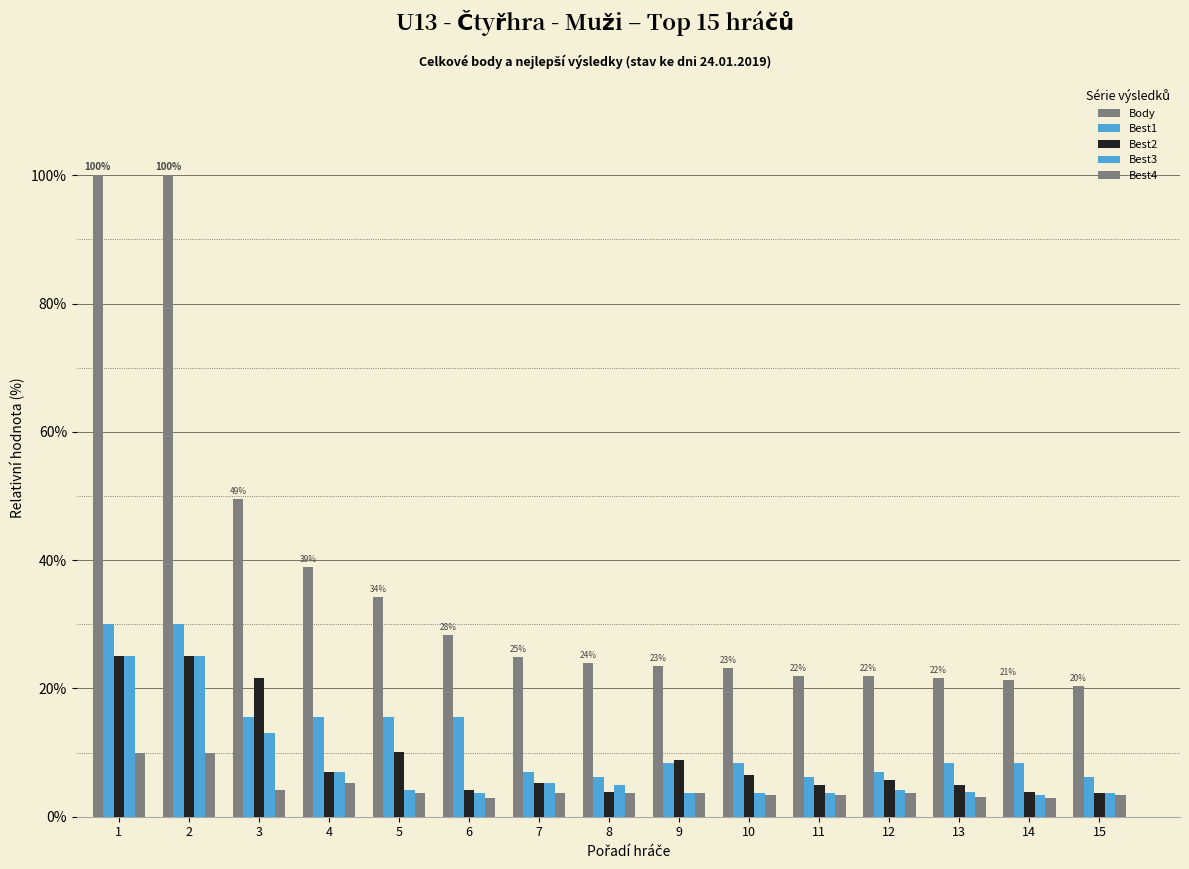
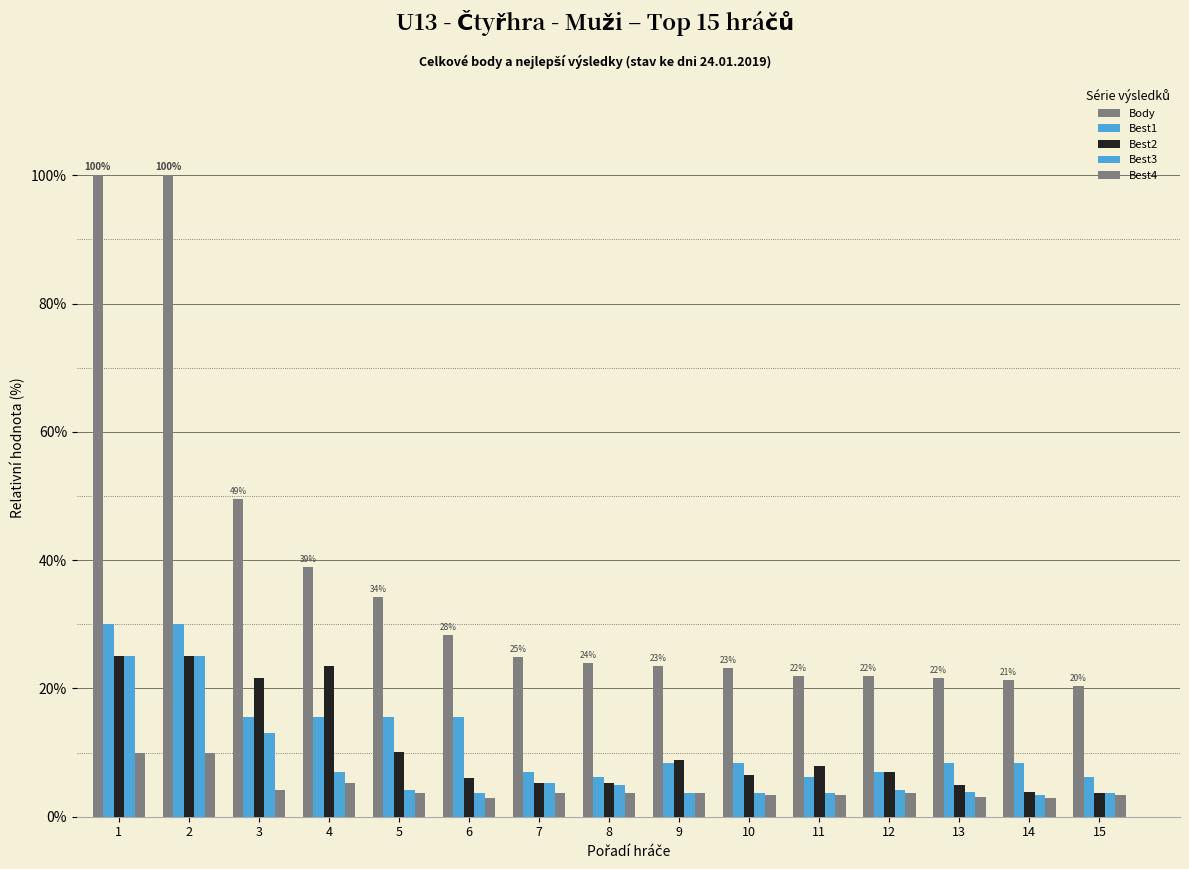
  {
    "Best2": {
      "1": "25%",
      "2": "25%",
      "3": "22%",
-     "4": "7%",
+     "4": "24%",
      "5": "10%",
-     "6": "4%",
+     "6": "6%",
      "7": "5%",
-     "8": "4%",
+     "8": "5%",
      "9": "9%",
      "10": "6%",
-     "11": "5%",
-     "12": "6%",
+     "11": "8%",
+     "12": "7%",
      "13": "5%",
      "14": "4%",
      "15": "4%"
    }
  }
